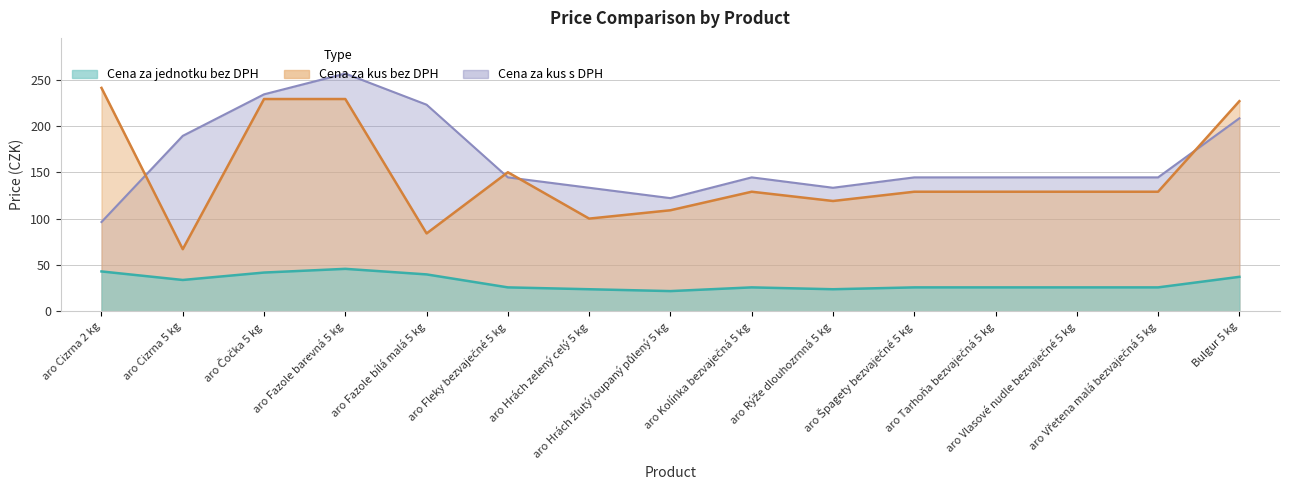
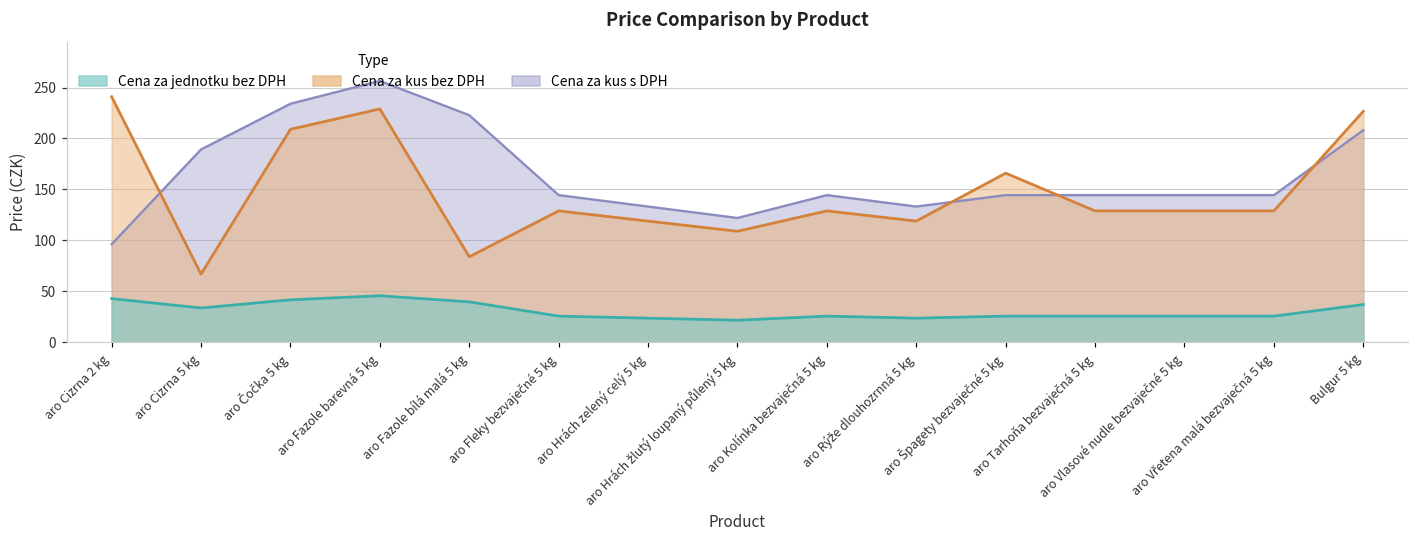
  {
    "Cena za kus bez DPH": {
      "aro Cizrna 2 kg": 240,
      "aro Cizrna 5 kg": 70,
-     "aro Čočka 5 kg": 230,
+     "aro Čočka 5 kg": 210,
      "aro Fazole barevná 5 kg": 230,
      "aro Fazole bílá malá 5 kg": 80,
-     "aro Fleky bezvaječné 5 kg": 150,
-     "aro Hrách zelený celý 5 kg": 100,
+     "aro Fleky bezvaječné 5 kg": 130,
+     "aro Hrách zelený celý 5 kg": 120,
      "aro Hrách žlutý loupaný půlený 5 kg": 110,
      "aro Kolínka bezvaječná 5 kg": 130,
      "aro Rýže dlouhozrnná 5 kg": 120,
-     "aro Špagety bezvaječné 5 kg": 130,
+     "aro Špagety bezvaječné 5 kg": 170,
      "aro Tarhoňa bezvaječná 5 kg": 130,
      "aro Vlasové nudle bezvaječné 5 kg": 130,
      "aro Vřetena malá bezvaječná 5 kg": 130,
      "Bulgur 5 kg": 230
    }
  }
